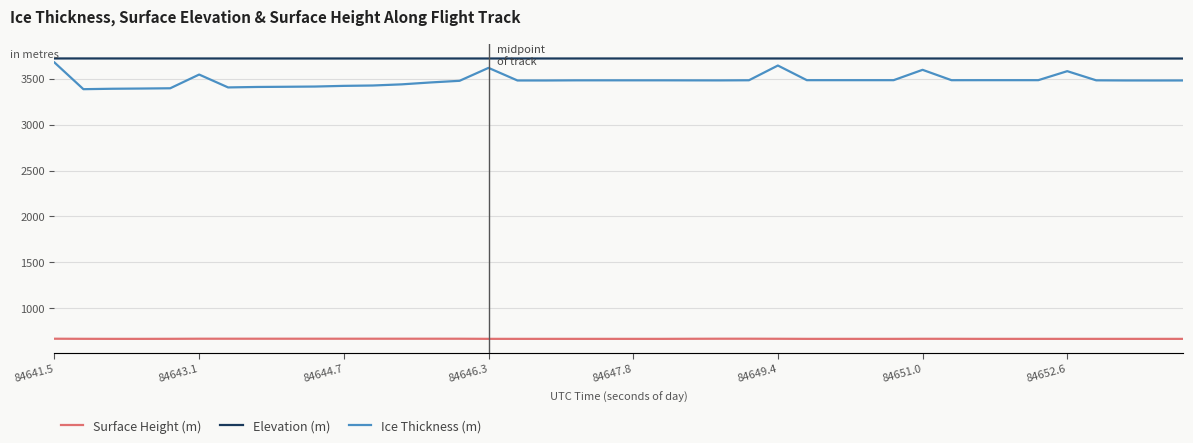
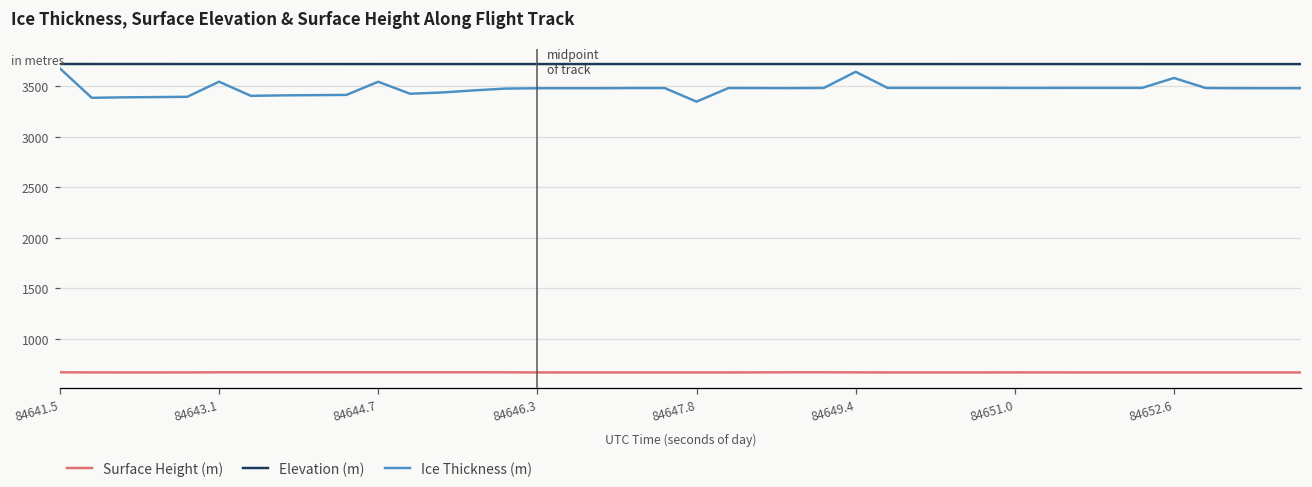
  {
    "Surface Height (m)": {
      "84641.5": 700,
      "84643.1": 700,
      "84644.7": 700,
      "84646.3": 700,
      "84647.8": 700,
      "84649.4": 700,
      "84651.0": 700,
      "84652.6": 700
    },
    "Elevation (m)": {
      "84641.5": 3700,
      "84643.1": 3700,
      "84644.7": 3700,
      "84646.3": 3700,
      "84647.8": 3700,
      "84649.4": 3700,
      "84651.0": 3700,
      "84652.6": 3700
    },
    "Ice Thickness (m)": {
      "84641.5": 3700,
      "84643.1": 3500,
-     "84644.7": 3400,
-     "84646.3": 3600,
-     "84647.8": 3500,
+     "84644.7": 3500,
+     "84646.3": 3500,
+     "84647.8": 3300,
      "84649.4": 3600,
-     "84651.0": 3600,
+     "84651.0": 3500,
      "84652.6": 3600
    }
  }
